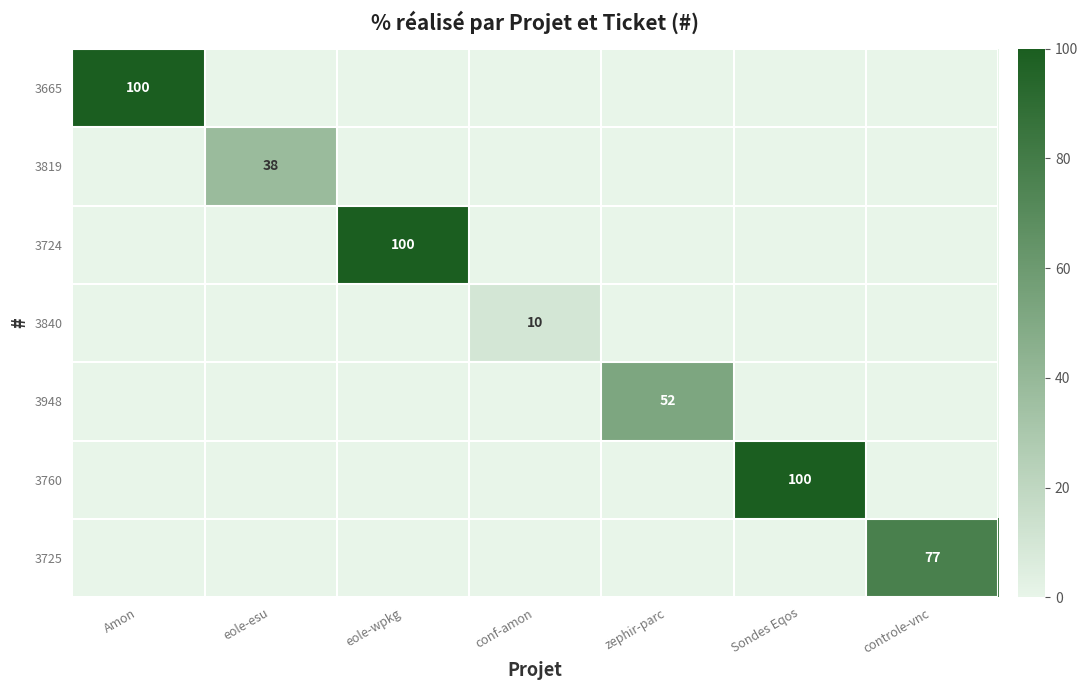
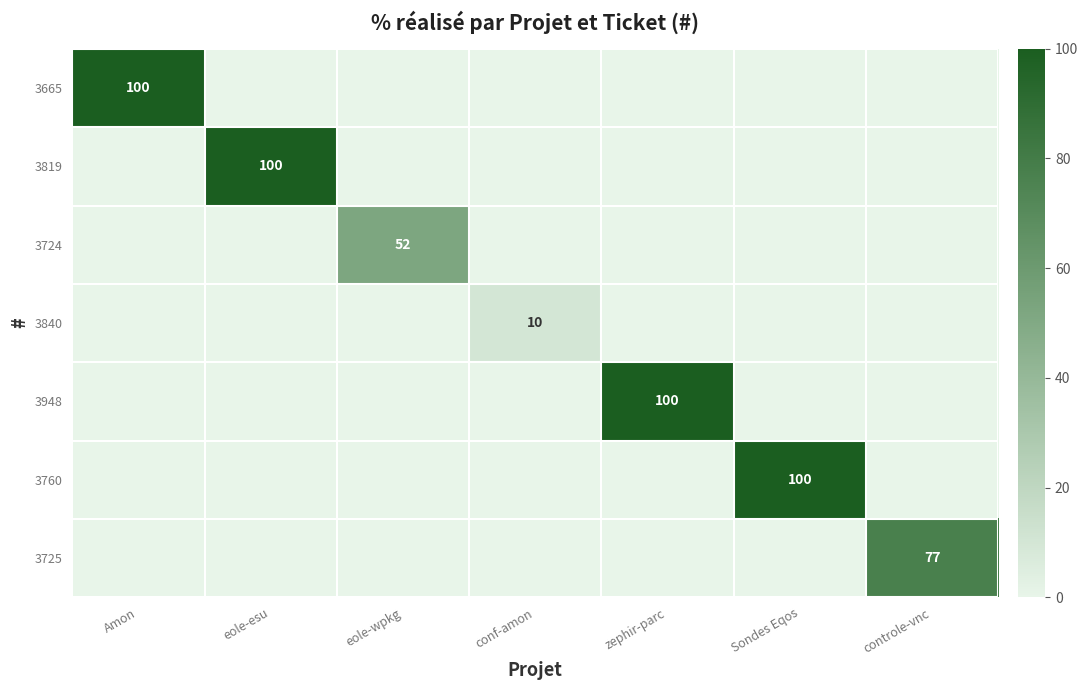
  {
    "3665": {
      "Amon": 100
    },
    "3819": {
-     "eole-esu": 38
+     "eole-esu": 100
    },
    "3724": {
-     "eole-wpkg": 100
+     "eole-wpkg": 52
    },
    "3840": {
      "conf-amon": 10
    },
    "3948": {
-     "zephir-parc": 52
+     "zephir-parc": 100
    },
    "3760": {
      "Sondes Eqos": 100
    },
    "3725": {
      "controle-vnc": 77
    }
  }
